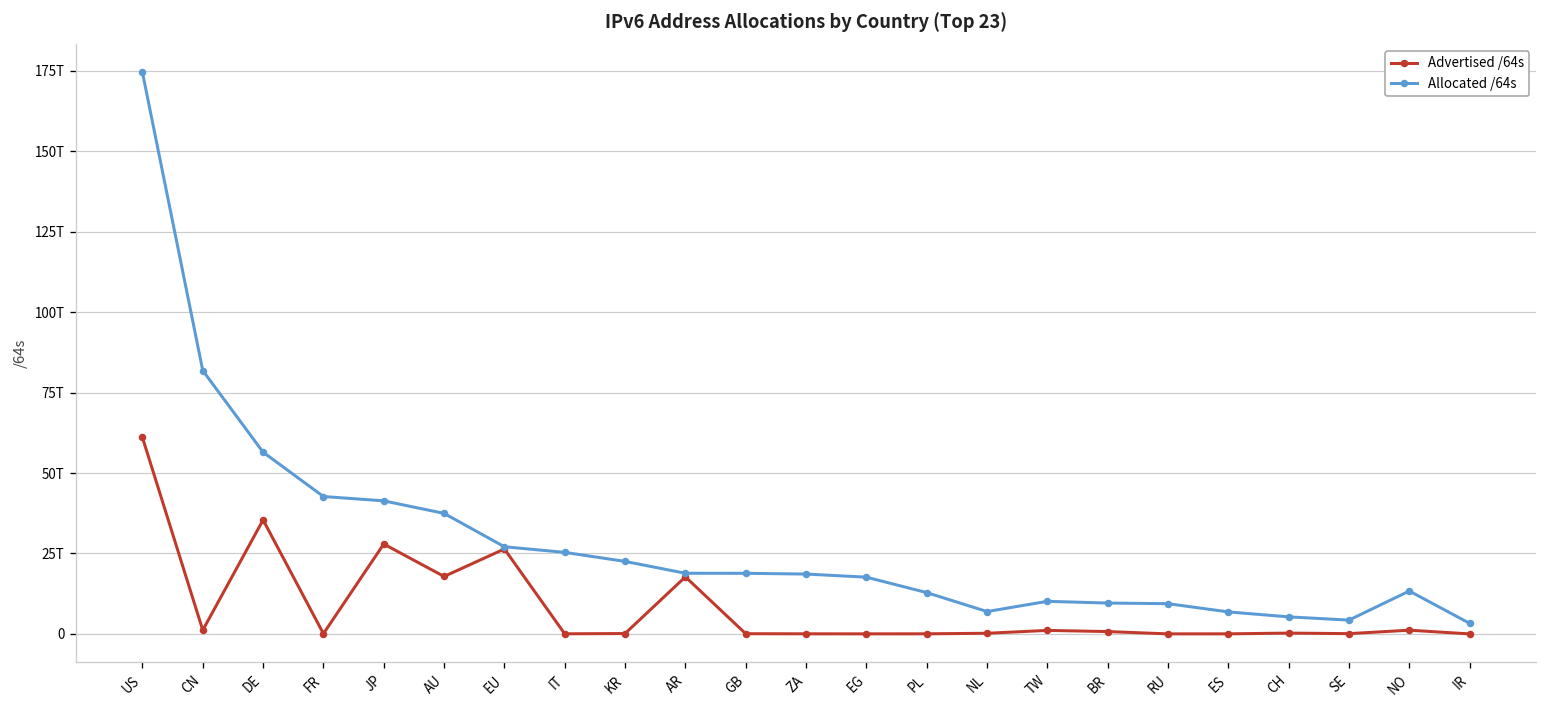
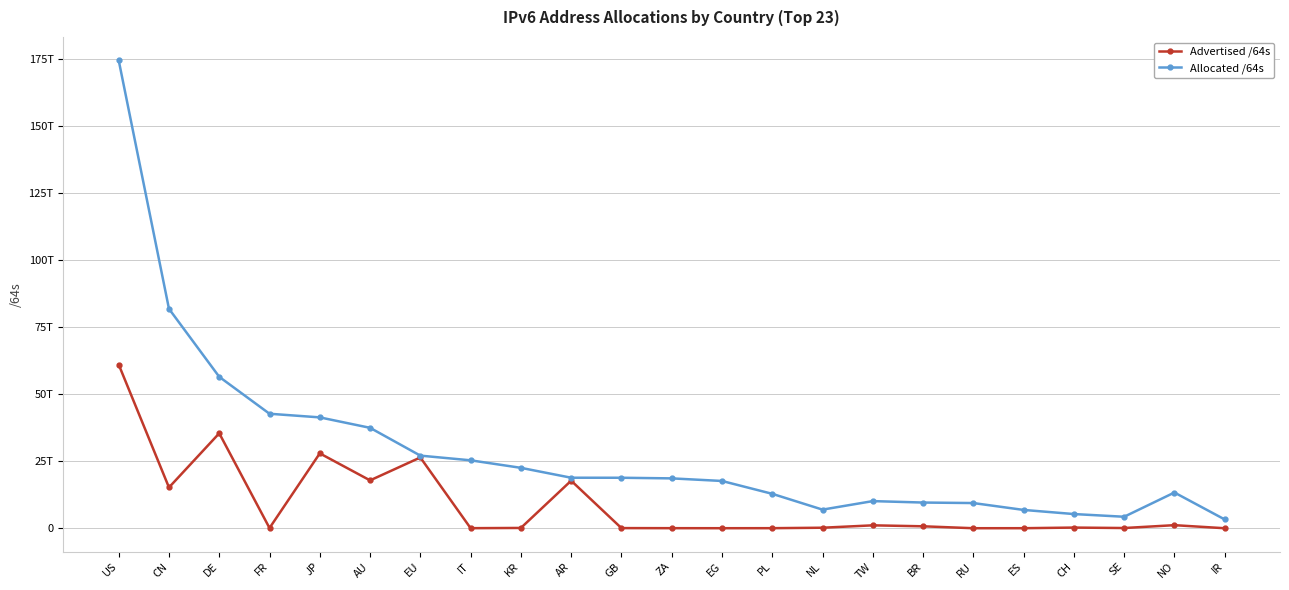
  {
    "Advertised /64s": {
      "US": "61T",
-     "CN": "1T",
+     "CN": "15T",
      "DE": "35T",
      "FR": "0T",
      "JP": "28T",
      "AU": "18T",
      "IT": "0T",
      "KR": "0T",
      "AR": "18T",
      "GB": "0T",
      "ZA": "0T",
      "EG": "0T",
      "PL": "0T",
      "NL": "0T",
      "TW": "1T",
      "BR": "1T",
      "RU": "0T",
      "ES": "0T",
      "CH": "0T",
      "SE": "0T",
      "NO": "1T",
      "IR": "0T"
    },
    "Allocated /64s": {
      "US": "175T",
      "CN": "82T",
      "DE": "56T",
      "FR": "43T",
      "JP": "41T",
      "AU": "37T",
      "IT": "25T",
      "KR": "23T",
      "AR": "19T",
      "GB": "19T",
      "ZA": "19T",
      "EG": "18T",
      "PL": "13T",
      "NL": "7T",
      "TW": "10T",
      "BR": "10T",
      "RU": "9T",
      "ES": "7T",
      "CH": "5T",
      "SE": "4T",
      "NO": "13T",
      "IR": "3T"
    }
  }
